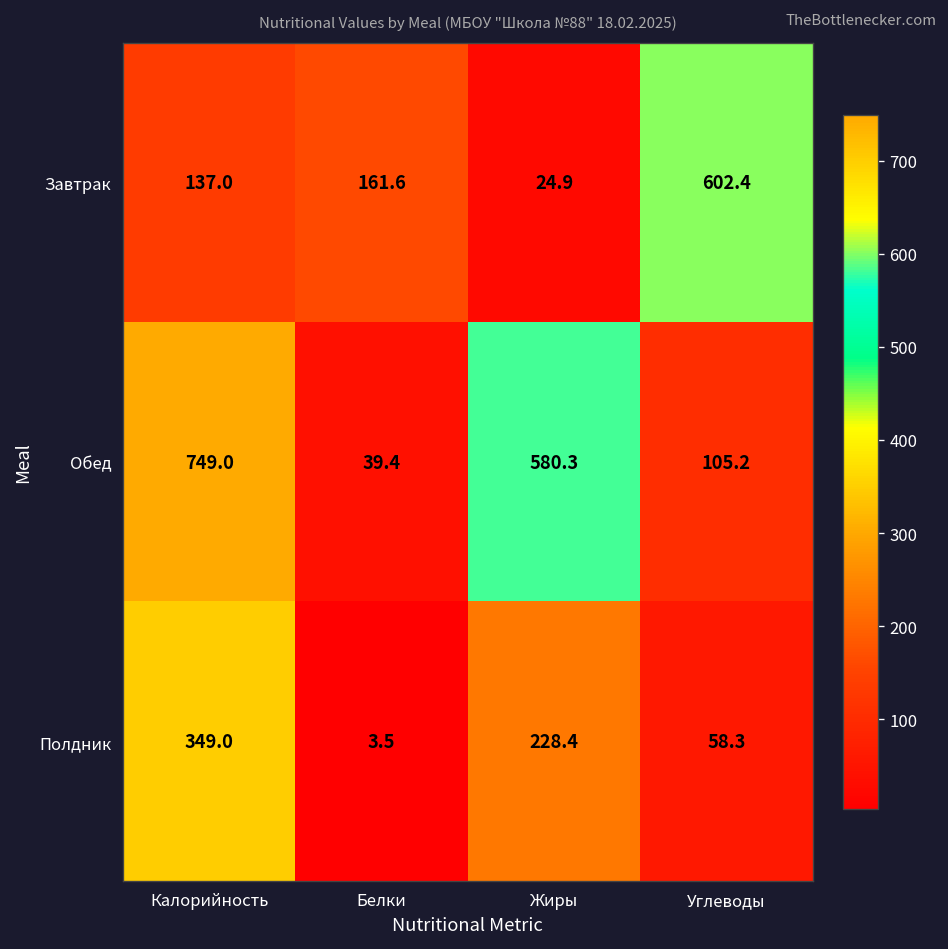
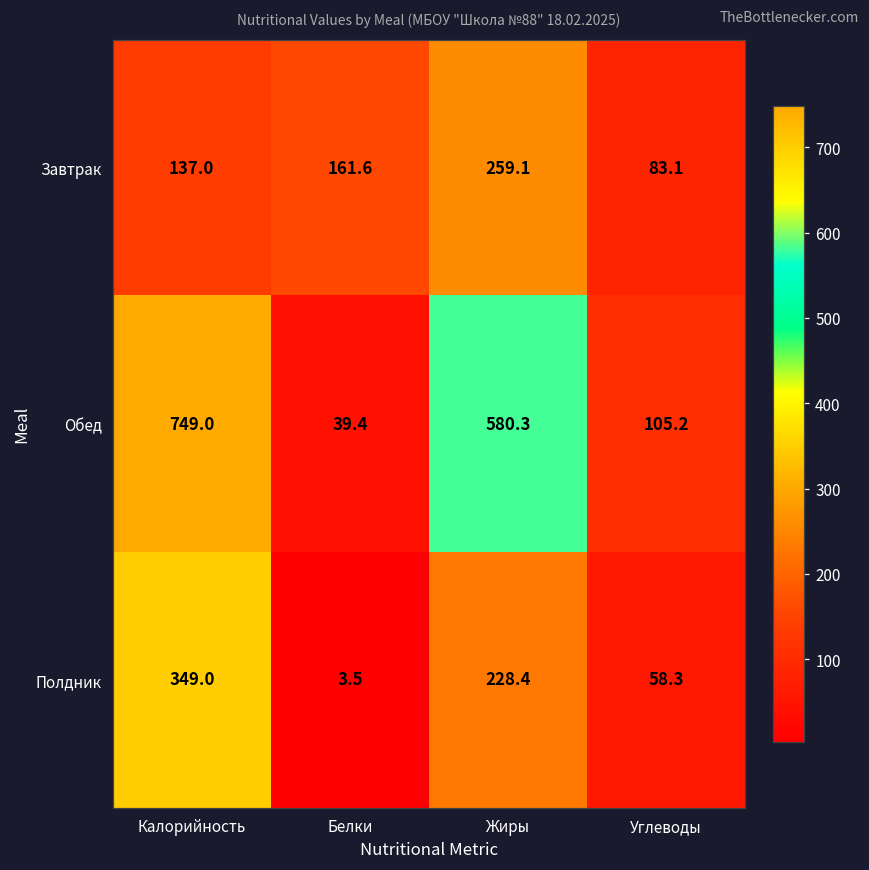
  {
    "Завтрак": {
      "Калорийность": 137.0,
      "Белки": 161.6,
-     "Жиры": 24.9,
-     "Углеводы": 602.4
+     "Жиры": 259.1,
+     "Углеводы": 83.1
    },
    "Обед": {
      "Калорийность": 749.0,
      "Белки": 39.4,
      "Жиры": 580.3,
      "Углеводы": 105.2
    },
    "Полдник": {
      "Калорийность": 349.0,
      "Белки": 3.5,
      "Жиры": 228.4,
      "Углеводы": 58.3
    }
  }
